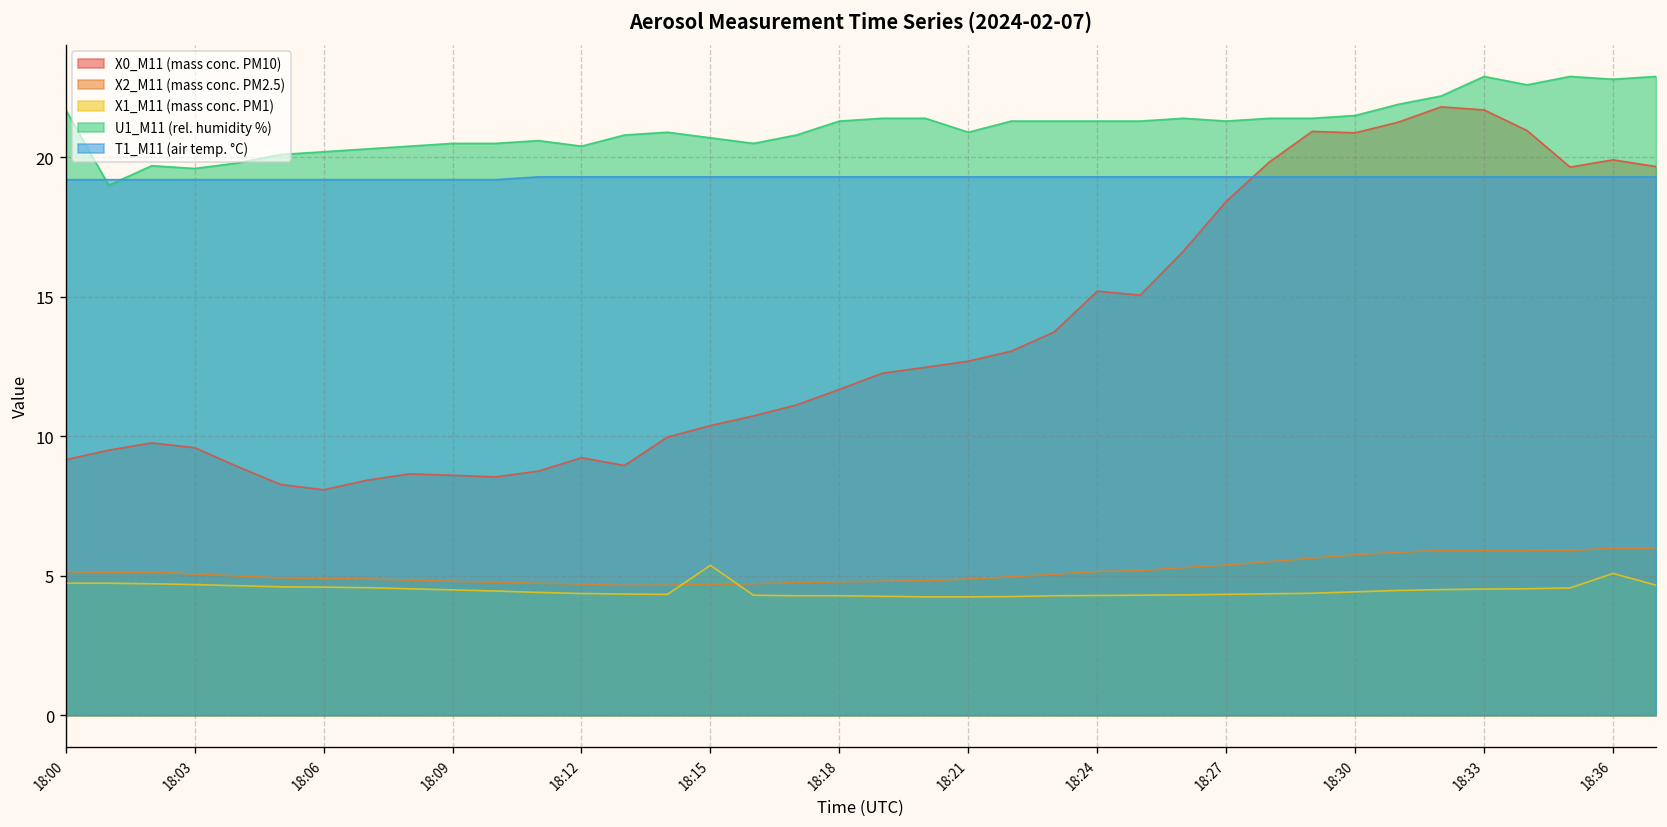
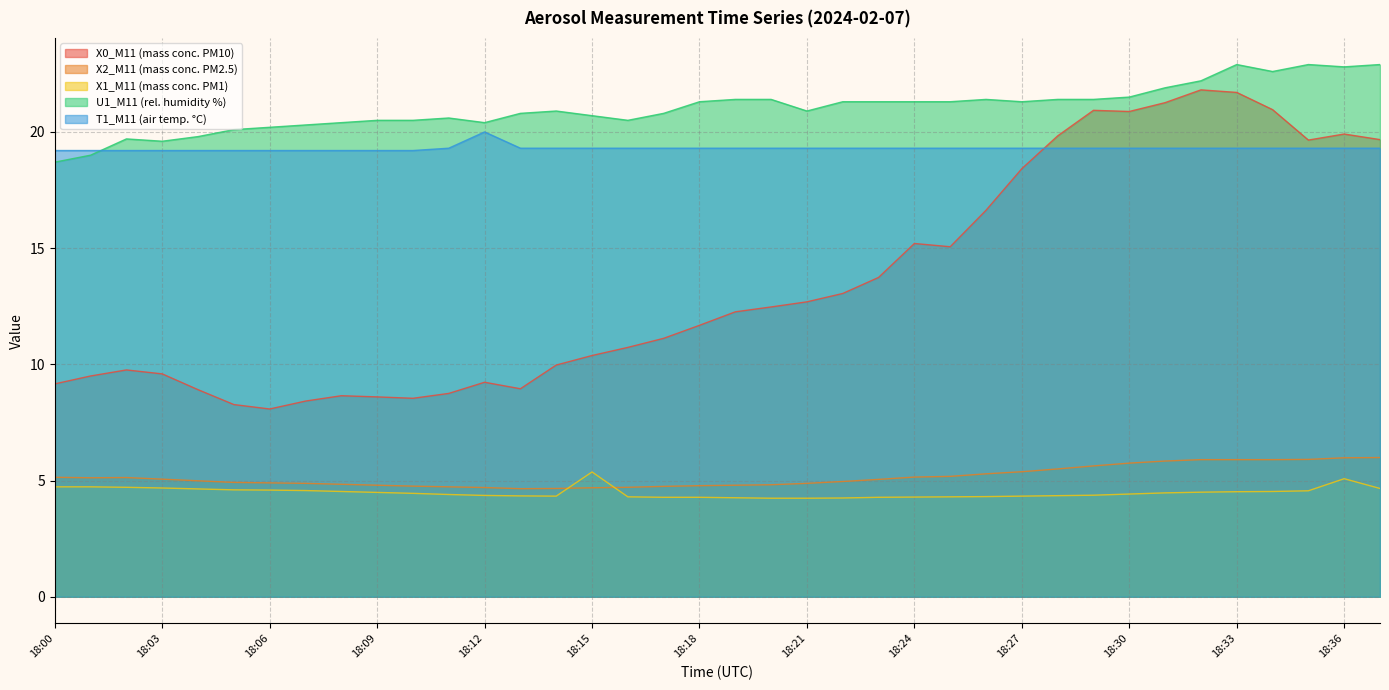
  {
    "X1_M11 (mass conc. PM1)": {
      "18:00": 4.7,
      "18:03": 4.7,
      "18:06": 4.6,
      "18:09": 4.5,
      "18:12": 4.4,
      "18:15": 5.4,
      "18:18": 4.3,
      "18:21": 4.2,
      "18:24": 4.3,
      "18:27": 4.3,
      "18:30": 4.4,
      "18:33": 4.5,
      "18:36": 5.1
    },
    "U1_M11 (rel. humidity %)": {
-     "18:00": 21.7,
+     "18:00": 18.7,
      "18:03": 19.6,
      "18:06": 20.2,
      "18:09": 20.5,
      "18:12": 20.4,
      "18:15": 20.7,
      "18:18": 21.3,
      "18:21": 20.9,
      "18:24": 21.3,
      "18:27": 21.3,
      "18:30": 21.5,
      "18:33": 22.9,
      "18:36": 22.8
    },
    "T1_M11 (air temp. °C)": {
      "18:00": 19.2,
      "18:03": 19.2,
      "18:06": 19.2,
      "18:09": 19.2,
-     "18:12": 19.3,
+     "18:12": 20.0,
      "18:15": 19.3,
      "18:18": 19.3,
      "18:21": 19.3,
      "18:24": 19.3,
      "18:27": 19.3,
      "18:30": 19.3,
      "18:33": 19.3,
      "18:36": 19.3
    }
  }
